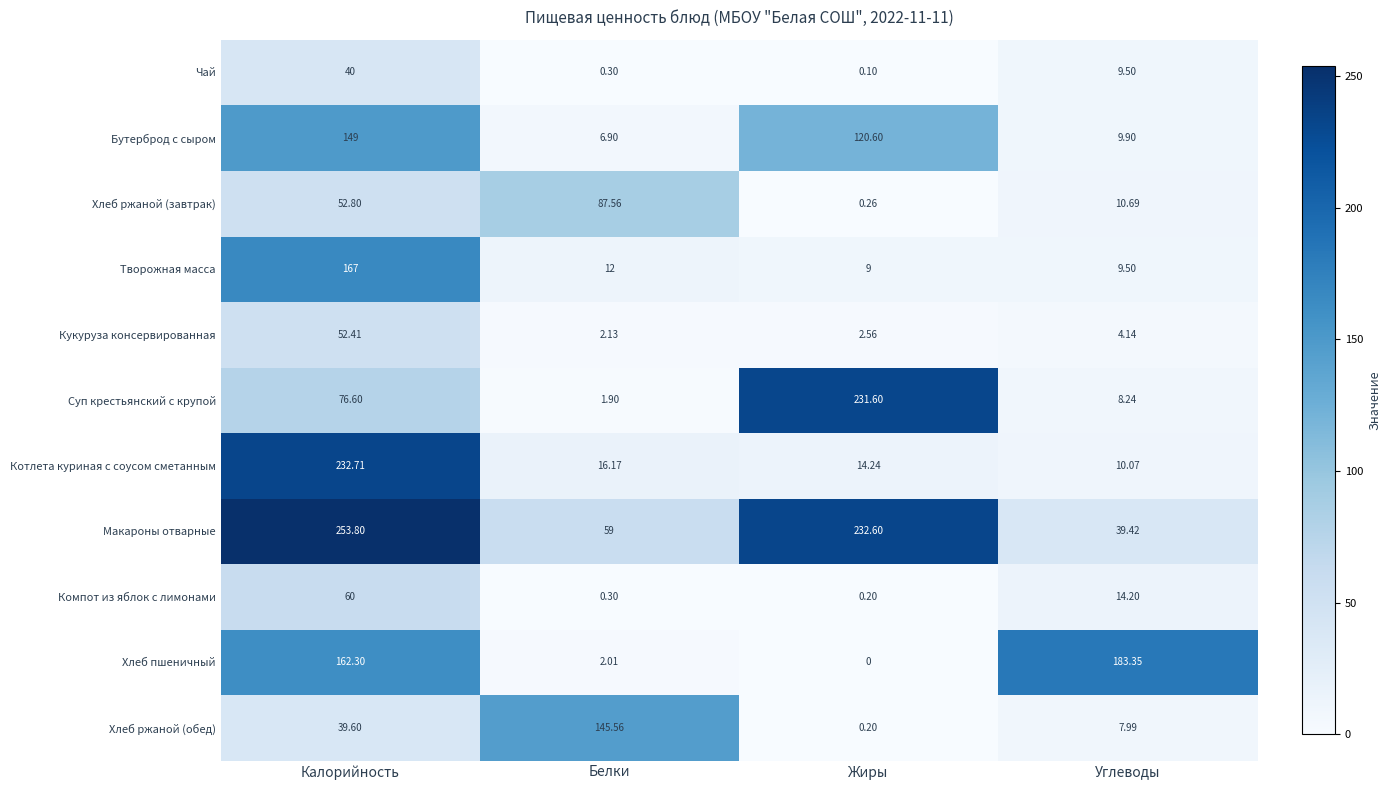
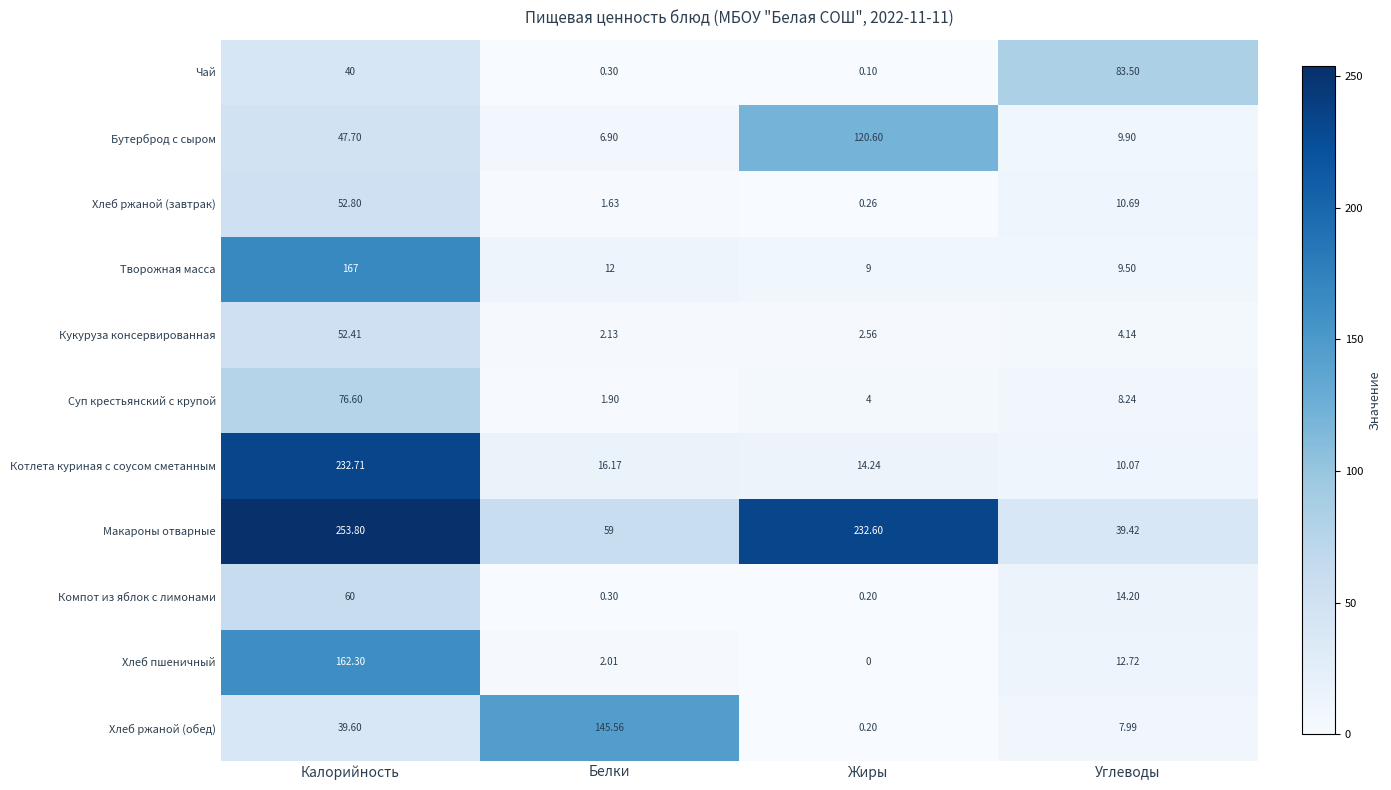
  {
    "Чай": {
      "Калорийность": 40,
      "Белки": 0.30,
      "Жиры": 0.10,
-     "Углеводы": 9.50
+     "Углеводы": 83.50
    },
    "Бутерброд с сыром": {
-     "Калорийность": 149,
+     "Калорийность": 47.70,
      "Белки": 6.90,
      "Жиры": 120.60,
      "Углеводы": 9.90
    },
    "Хлеб ржаной (завтрак)": {
      "Калорийность": 52.80,
-     "Белки": 87.56,
+     "Белки": 1.63,
      "Жиры": 0.26,
      "Углеводы": 10.69
    },
    "Творожная масса": {
      "Калорийность": 167,
      "Белки": 12,
      "Жиры": 9,
      "Углеводы": 9.50
    },
    "Кукуруза консервированная": {
      "Калорийность": 52.41,
      "Белки": 2.13,
      "Жиры": 2.56,
      "Углеводы": 4.14
    },
    "Суп крестьянский с крупой": {
      "Калорийность": 76.60,
      "Белки": 1.90,
-     "Жиры": 231.60,
+     "Жиры": 4,
      "Углеводы": 8.24
    },
    "Котлета куриная с соусом сметанным": {
      "Калорийность": 232.71,
      "Белки": 16.17,
      "Жиры": 14.24,
      "Углеводы": 10.07
    },
    "Макароны отварные": {
      "Калорийность": 253.80,
      "Белки": 59,
      "Жиры": 232.60,
      "Углеводы": 39.42
    },
    "Компот из яблок с лимонами": {
      "Калорийность": 60,
      "Белки": 0.30,
      "Жиры": 0.20,
      "Углеводы": 14.20
    },
    "Хлеб пшеничный": {
      "Калорийность": 162.30,
      "Белки": 2.01,
      "Жиры": 0,
-     "Углеводы": 183.35
+     "Углеводы": 12.72
    },
    "Хлеб ржаной (обед)": {
      "Калорийность": 39.60,
      "Белки": 145.56,
      "Жиры": 0.20,
      "Углеводы": 7.99
    }
  }
